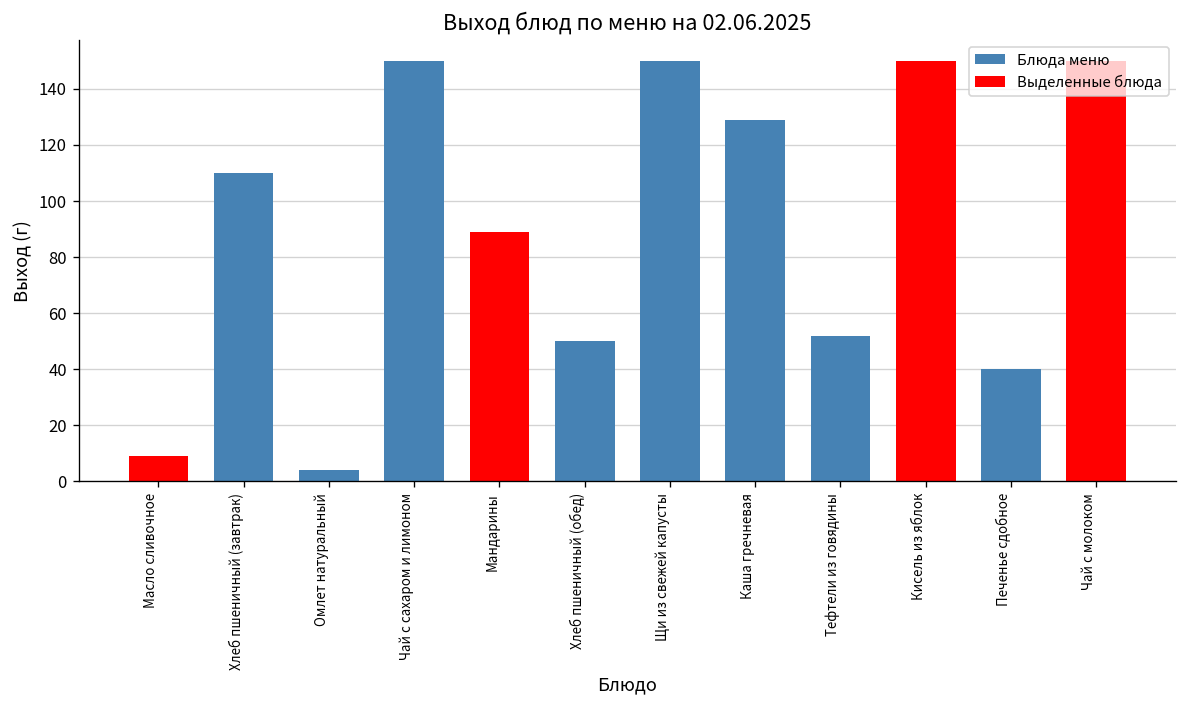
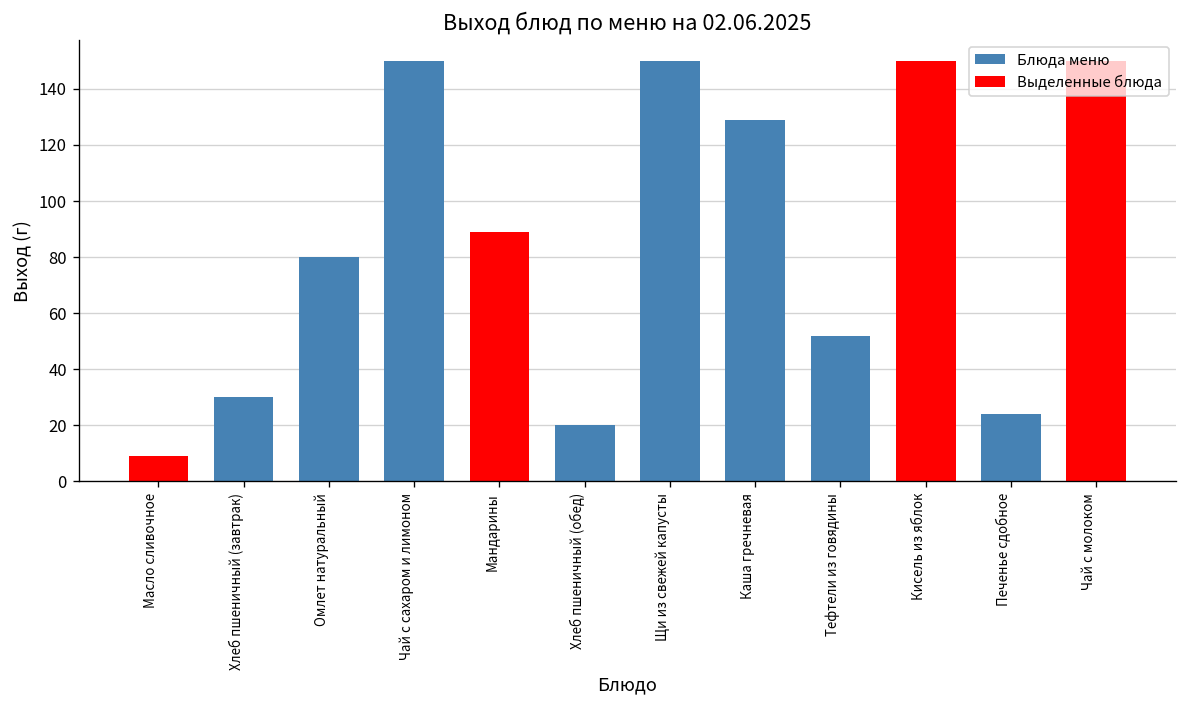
  {
    "Блюда меню": {
      "Масло сливочное": 0,
-     "Хлеб пшеничный (завтрак)": 110,
-     "Омлет натуральный": 4,
+     "Хлеб пшеничный (завтрак)": 30,
+     "Омлет натуральный": 80,
      "Чай с сахаром и лимоном": 150,
      "Мандарины": 0,
-     "Хлеб пшеничный (обед)": 50,
+     "Хлеб пшеничный (обед)": 20,
      "Щи из свежей капусты": 150,
      "Каша гречневая": 129,
      "Тефтели из говядины": 52,
      "Кисель из яблок": 0,
-     "Печенье сдобное": 40,
+     "Печенье сдобное": 24,
      "Чай с молоком": 0
    },
    "Выделенные блюда": {
      "Масло сливочное": 9,
      "Хлеб пшеничный (завтрак)": 0,
      "Омлет натуральный": 0,
      "Чай с сахаром и лимоном": 0,
      "Мандарины": 89,
      "Хлеб пшеничный (обед)": 0,
      "Щи из свежей капусты": 0,
      "Каша гречневая": 0,
      "Тефтели из говядины": 0,
      "Кисель из яблок": 150,
      "Печенье сдобное": 0
    }
  }
